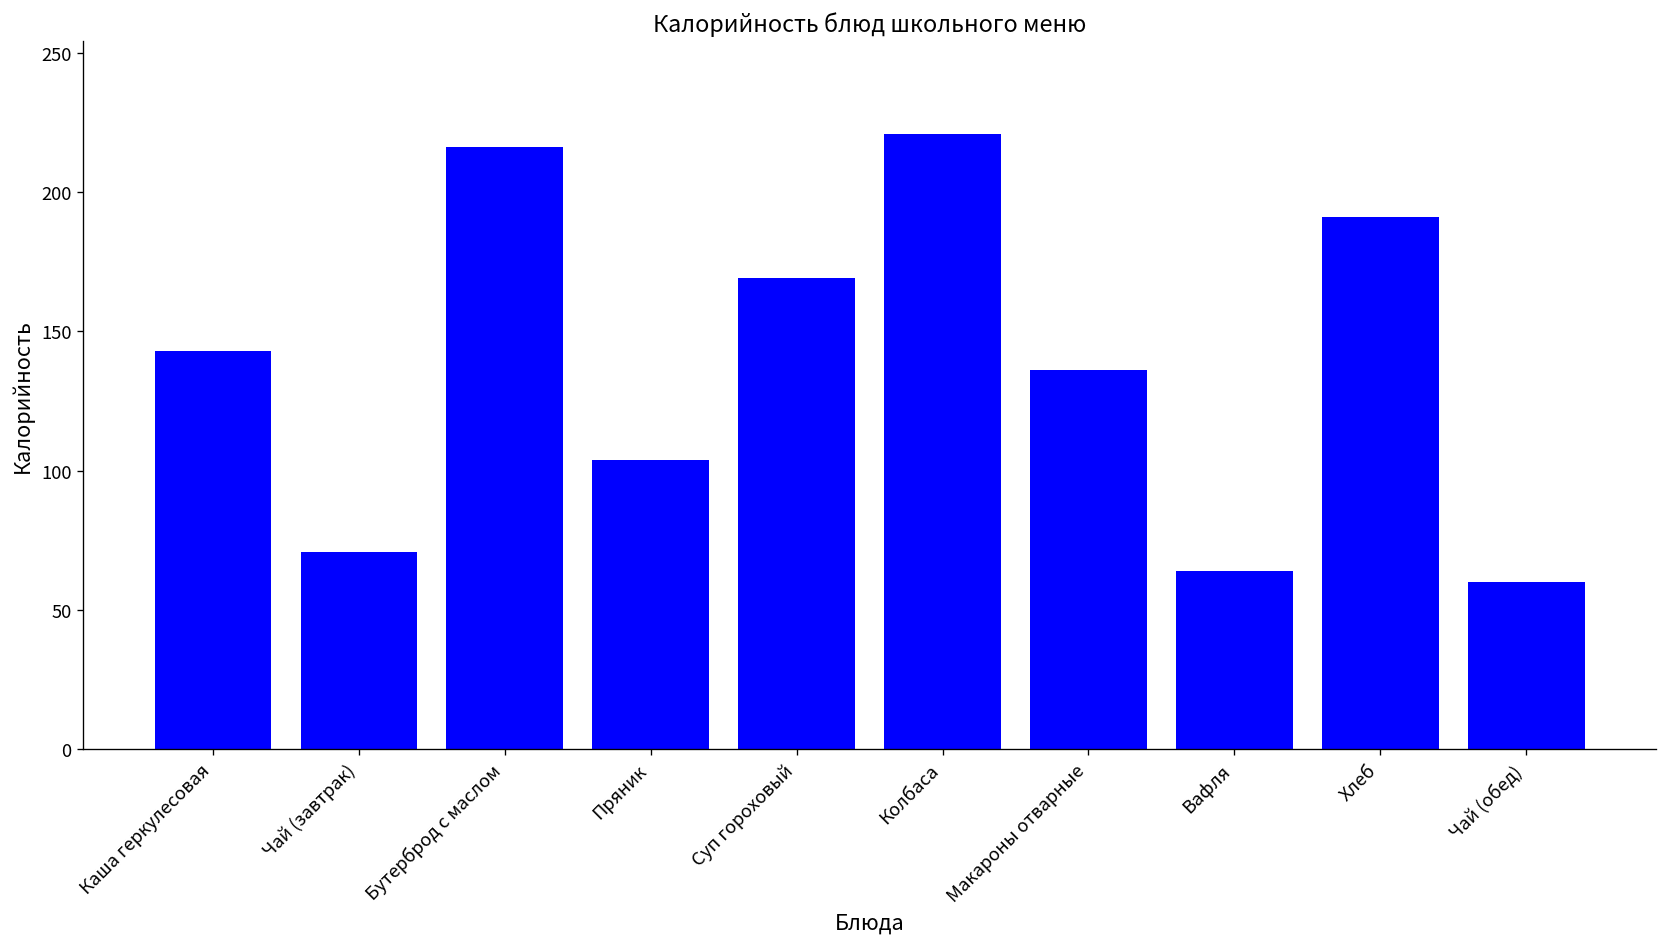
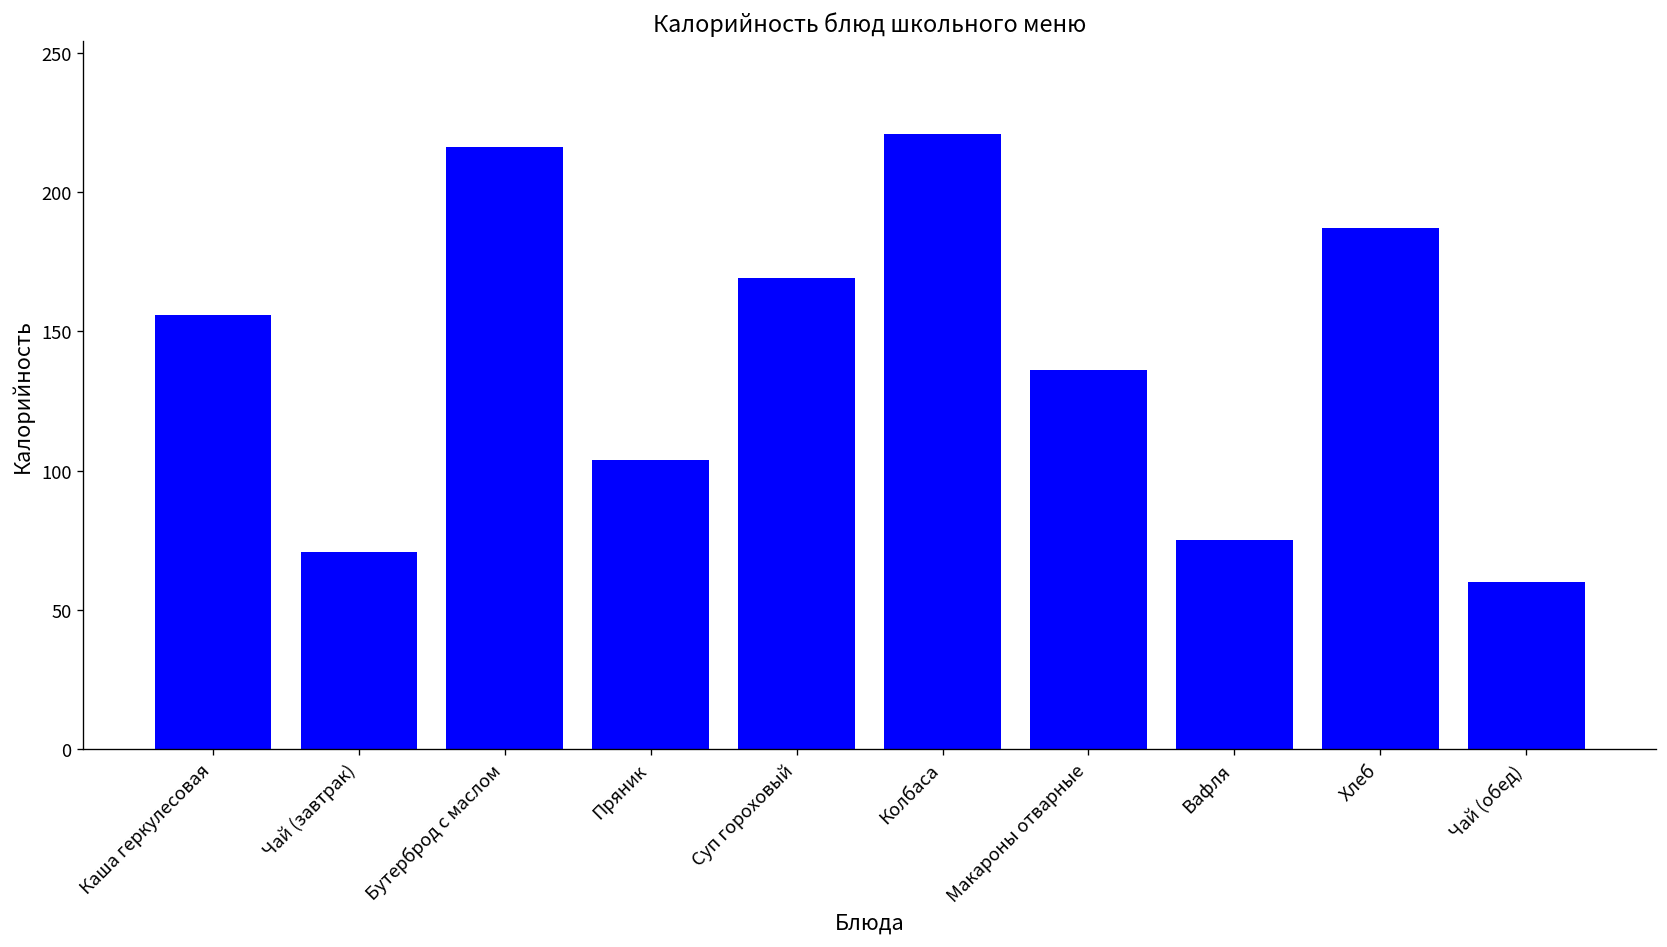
  {
-   "Каша геркулесовая": 143,
+   "Каша геркулесовая": 156,
    "Чай (завтрак)": 71,
    "Бутерброд с маслом": 216,
    "Пряник": 104,
    "Суп гороховый": 169,
    "Колбаса": 221,
    "Макароны отварные": 136,
-   "Вафля": 64,
-   "Хлеб": 191,
+   "Вафля": 75,
+   "Хлеб": 187,
    "Чай (обед)": 60
  }
